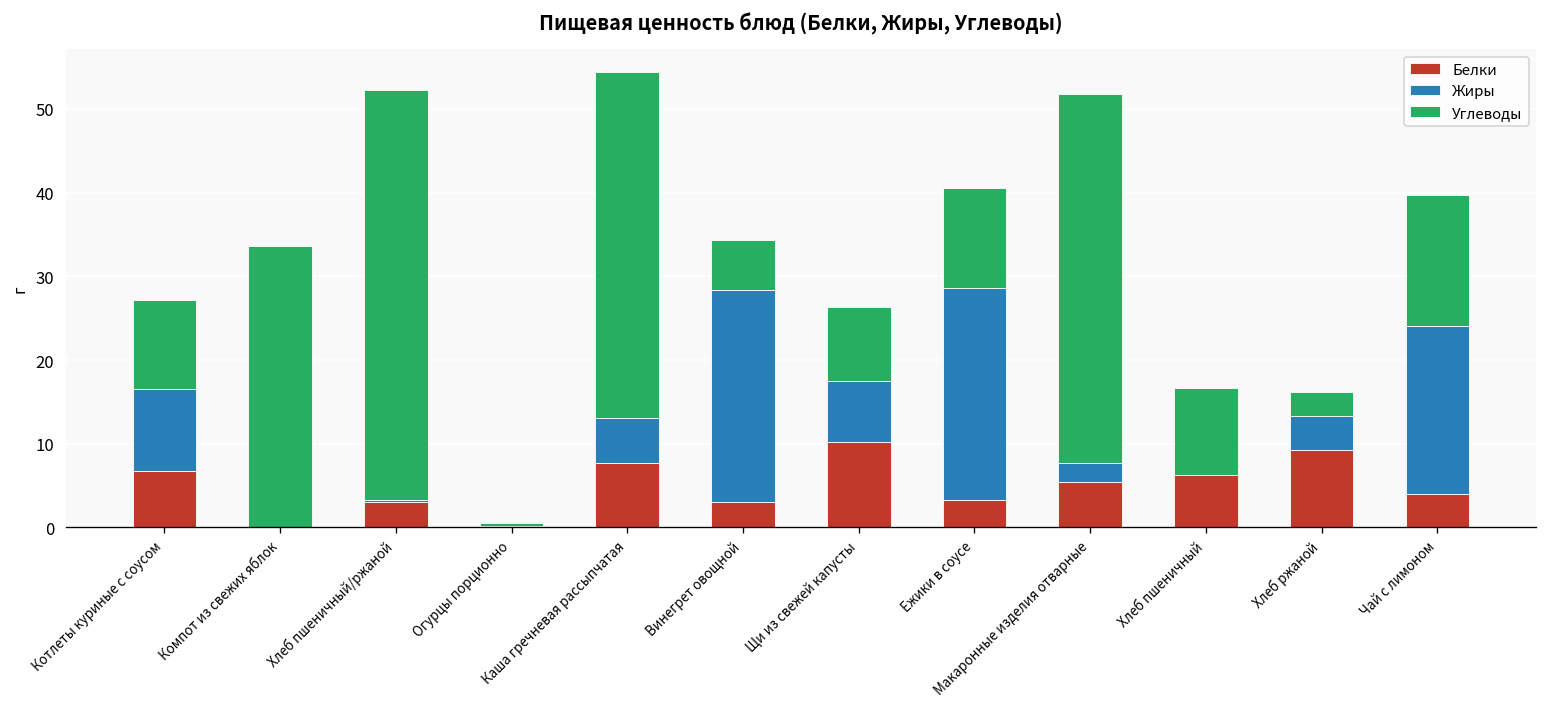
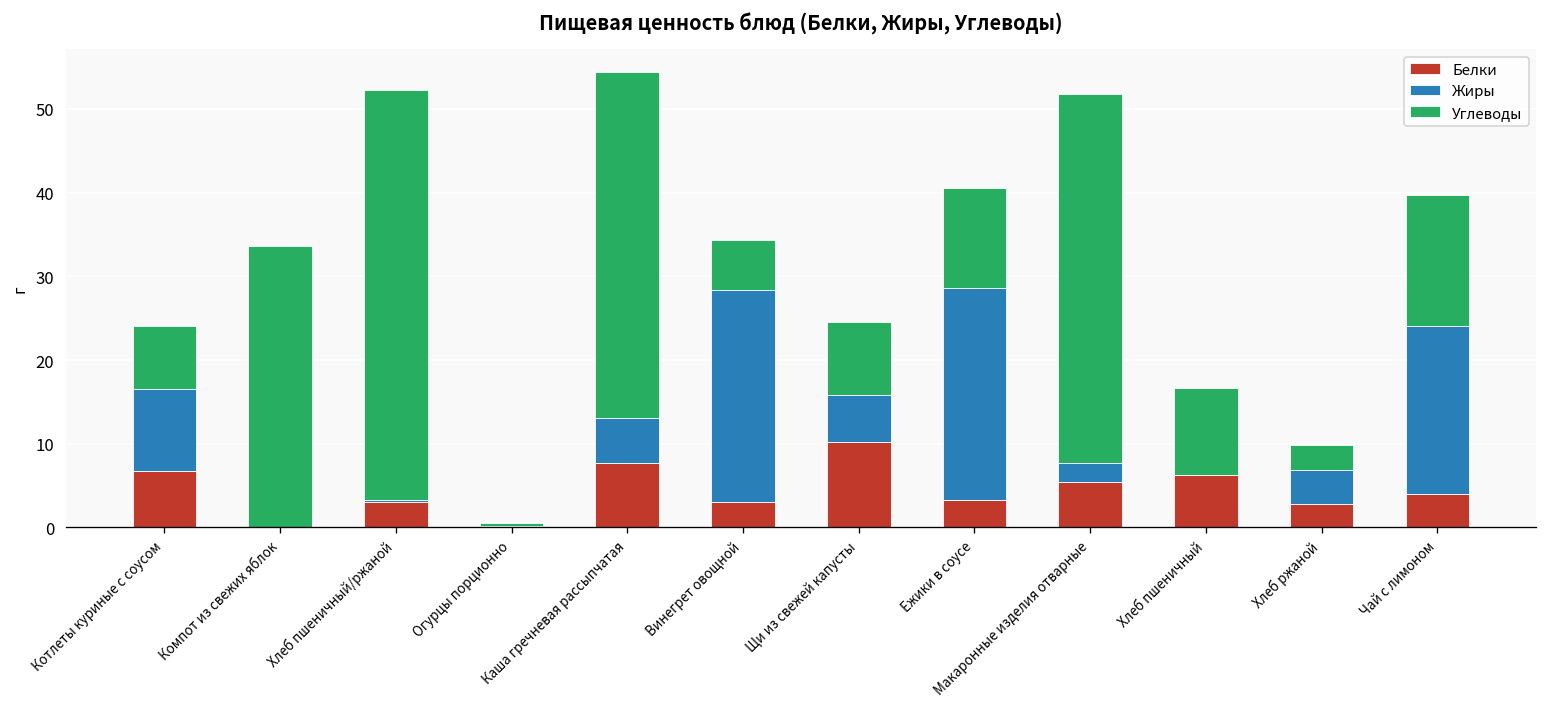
  {
    "Белки": {
      "Котлеты куриные с соусом": 7,
      "Хлеб пшеничный/ржаной": 3,
      "Каша гречневая рассыпчатая": 8,
      "Винегрет овощной": 3,
      "Щи из свежей капусты": 10,
      "Ежики в соусе": 3,
      "Макаронные изделия отварные": 5,
      "Хлеб пшеничный": 6,
-     "Хлеб ржаной": 9,
+     "Хлеб ржаной": 3,
      "Чай с лимоном": 4
    },
    "Жиры": {
      "Котлеты куриные с соусом": 10,
      "Компот из свежих яблок": 0,
      "Огурцы порционно": 0,
      "Каша гречневая рассыпчатая": 5,
      "Винегрет овощной": 25,
-     "Щи из свежей капусты": 7,
+     "Щи из свежей капусты": 6,
      "Ежики в соусе": 25,
      "Макаронные изделия отварные": 2,
      "Хлеб ржаной": 4,
      "Чай с лимоном": 20
    },
    "Углеводы": {
-     "Котлеты куриные с соусом": 11,
+     "Котлеты куриные с соусом": 8,
      "Компот из свежих яблок": 34,
      "Хлеб пшеничный/ржаной": 49,
      "Огурцы порционно": 0,
      "Каша гречневая рассыпчатая": 41,
      "Винегрет овощной": 6,
      "Щи из свежей капусты": 9,
      "Ежики в соусе": 12,
      "Макаронные изделия отварные": 44,
      "Хлеб пшеничный": 10,
      "Хлеб ржаной": 3,
      "Чай с лимоном": 16
    }
  }
